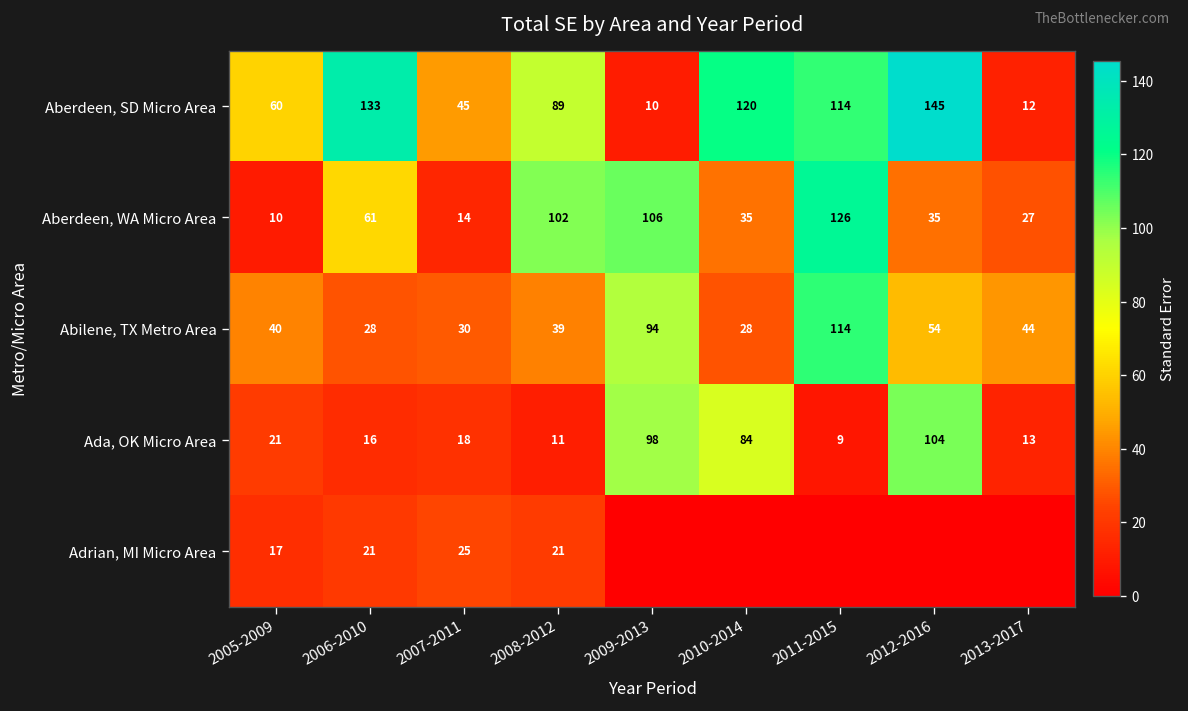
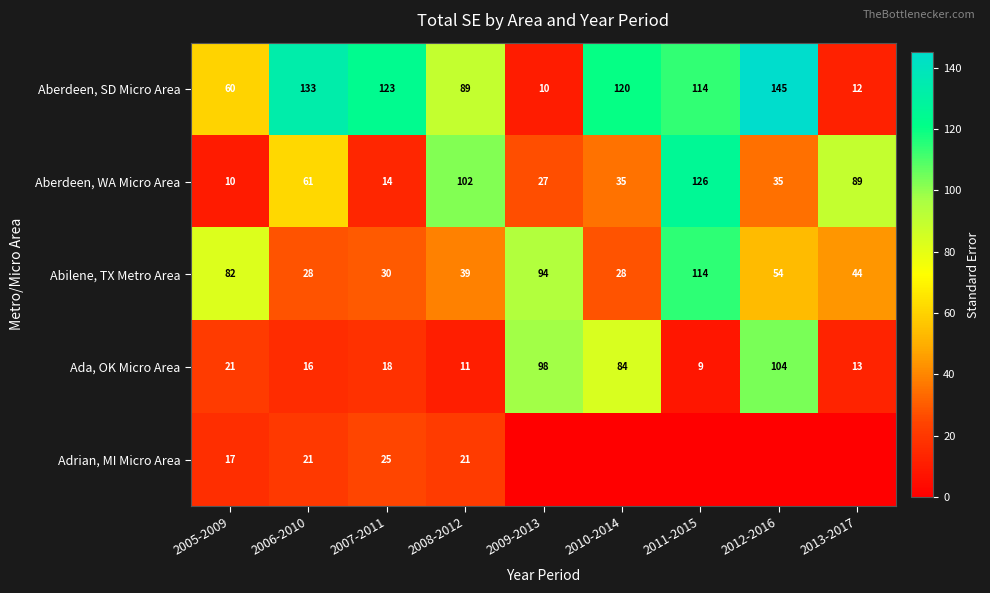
  {
    "Aberdeen, SD Micro Area": {
      "2005-2009": 60,
      "2006-2010": 133,
-     "2007-2011": 45,
+     "2007-2011": 123,
      "2008-2012": 89,
      "2009-2013": 10,
      "2010-2014": 120,
      "2011-2015": 114,
      "2012-2016": 145,
      "2013-2017": 12
    },
    "Aberdeen, WA Micro Area": {
      "2005-2009": 10,
      "2006-2010": 61,
      "2007-2011": 14,
      "2008-2012": 102,
-     "2009-2013": 106,
+     "2009-2013": 27,
      "2010-2014": 35,
      "2011-2015": 126,
      "2012-2016": 35,
-     "2013-2017": 27
+     "2013-2017": 89
    },
    "Abilene, TX Metro Area": {
-     "2005-2009": 40,
+     "2005-2009": 82,
      "2006-2010": 28,
      "2007-2011": 30,
      "2008-2012": 39,
      "2009-2013": 94,
      "2010-2014": 28,
      "2011-2015": 114,
      "2012-2016": 54,
      "2013-2017": 44
    },
    "Ada, OK Micro Area": {
      "2005-2009": 21,
      "2006-2010": 16,
      "2007-2011": 18,
      "2008-2012": 11,
      "2009-2013": 98,
      "2010-2014": 84,
      "2011-2015": 9,
      "2012-2016": 104,
      "2013-2017": 13
    },
    "Adrian, MI Micro Area": {
      "2005-2009": 17,
      "2006-2010": 21,
      "2007-2011": 25,
      "2008-2012": 21
    }
  }
